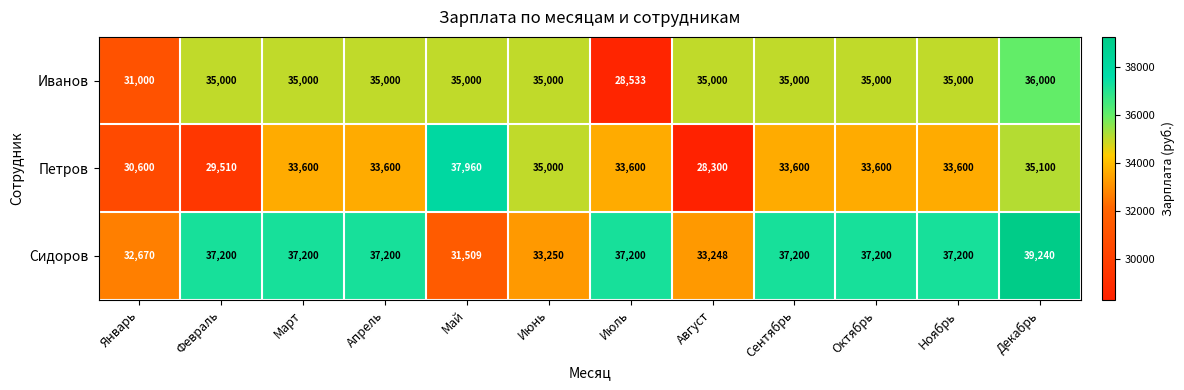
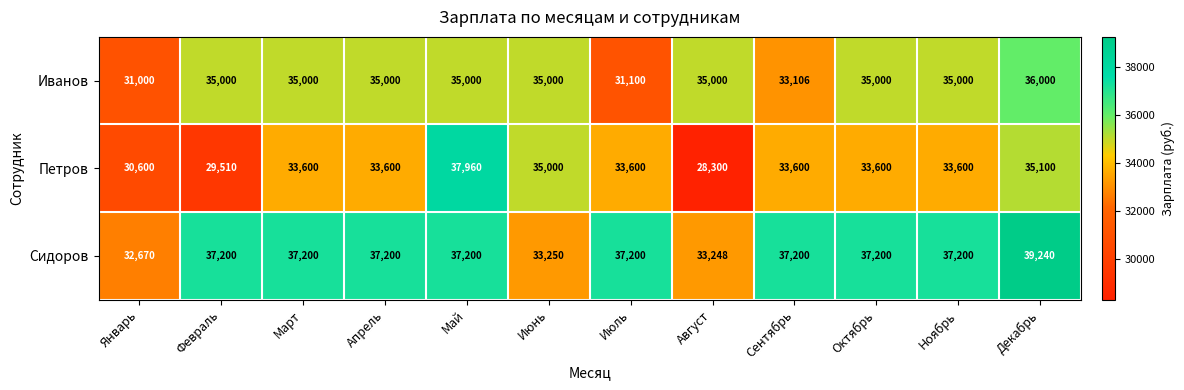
  {
    "Иванов": {
      "Январь": "31,000",
      "Февраль": "35,000",
      "Март": "35,000",
      "Апрель": "35,000",
      "Май": "35,000",
      "Июнь": "35,000",
-     "Июль": "28,533",
+     "Июль": "31,100",
      "Август": "35,000",
-     "Сентябрь": "35,000",
+     "Сентябрь": "33,106",
      "Октябрь": "35,000",
      "Ноябрь": "35,000",
      "Декабрь": "36,000"
    },
    "Петров": {
      "Январь": "30,600",
      "Февраль": "29,510",
      "Март": "33,600",
      "Апрель": "33,600",
      "Май": "37,960",
      "Июнь": "35,000",
      "Июль": "33,600",
      "Август": "28,300",
      "Сентябрь": "33,600",
      "Октябрь": "33,600",
      "Ноябрь": "33,600",
      "Декабрь": "35,100"
    },
    "Сидоров": {
      "Январь": "32,670",
      "Февраль": "37,200",
      "Март": "37,200",
      "Апрель": "37,200",
-     "Май": "31,509",
+     "Май": "37,200",
      "Июнь": "33,250",
      "Июль": "37,200",
      "Август": "33,248",
      "Сентябрь": "37,200",
      "Октябрь": "37,200",
      "Ноябрь": "37,200",
      "Декабрь": "39,240"
    }
  }
